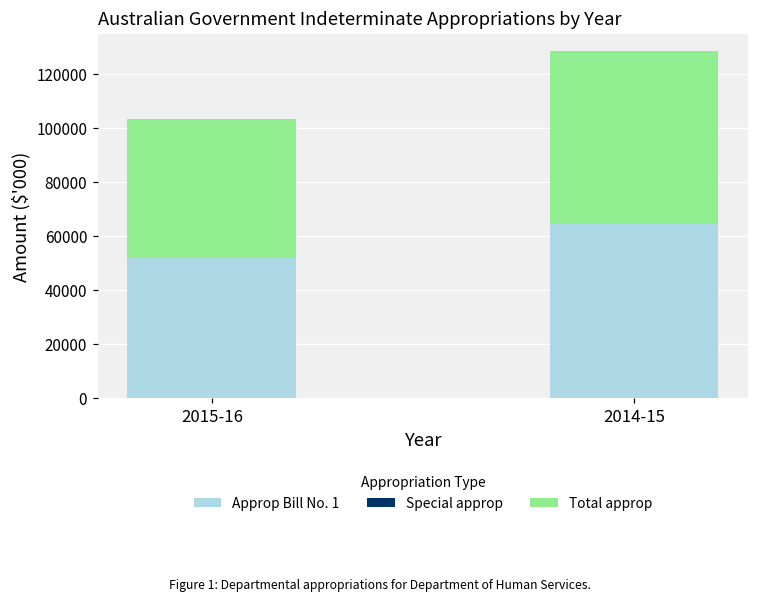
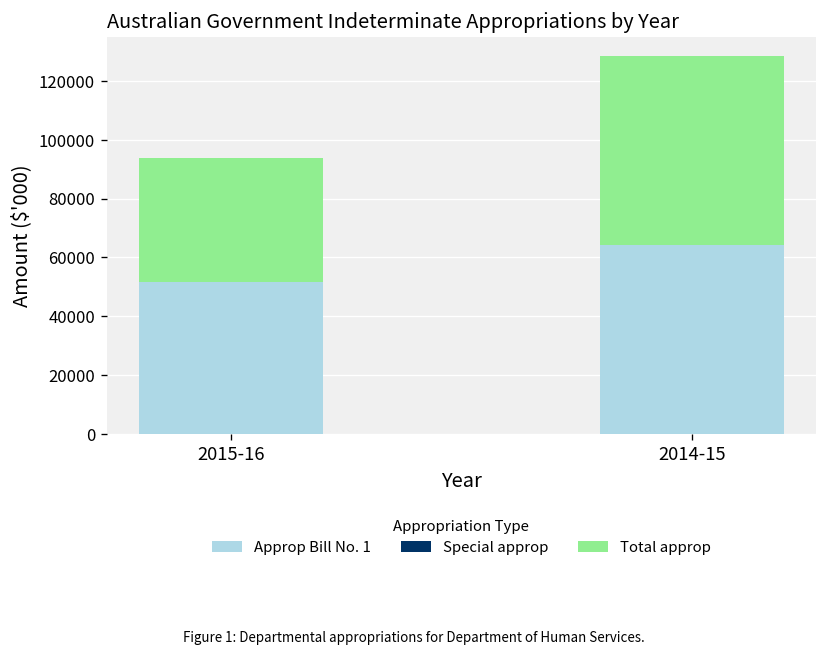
  {
    "Special approp": {
      "2015-16": 52000,
      "2014-15": 64000
    },
    "Total approp": {
-     "2015-16": 52000,
+     "2015-16": 42000,
      "2014-15": 64000
    }
  }
